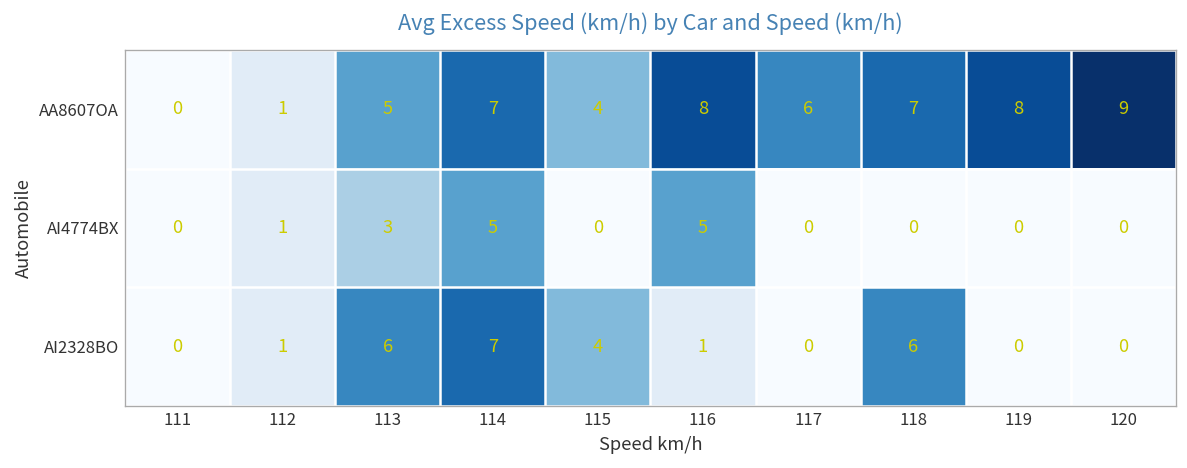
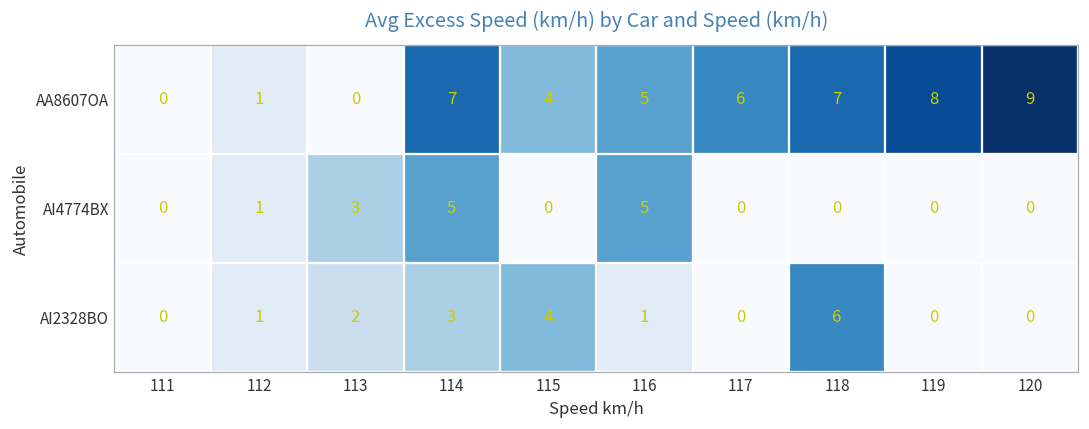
  {
    "AA8607OA": {
      "111": 0,
      "112": 1,
-     "113": 5,
+     "113": 0,
      "114": 7,
      "115": 4,
-     "116": 8,
+     "116": 5,
      "117": 6,
      "118": 7,
      "119": 8,
      "120": 9
    },
    "AI4774BX": {
      "111": 0,
      "112": 1,
      "113": 3,
      "114": 5,
      "115": 0,
      "116": 5,
      "117": 0,
      "118": 0,
      "119": 0,
      "120": 0
    },
    "AI2328BO": {
      "111": 0,
      "112": 1,
-     "113": 6,
-     "114": 7,
+     "113": 2,
+     "114": 3,
      "115": 4,
      "116": 1,
      "117": 0,
      "118": 6,
      "119": 0,
      "120": 0
    }
  }
